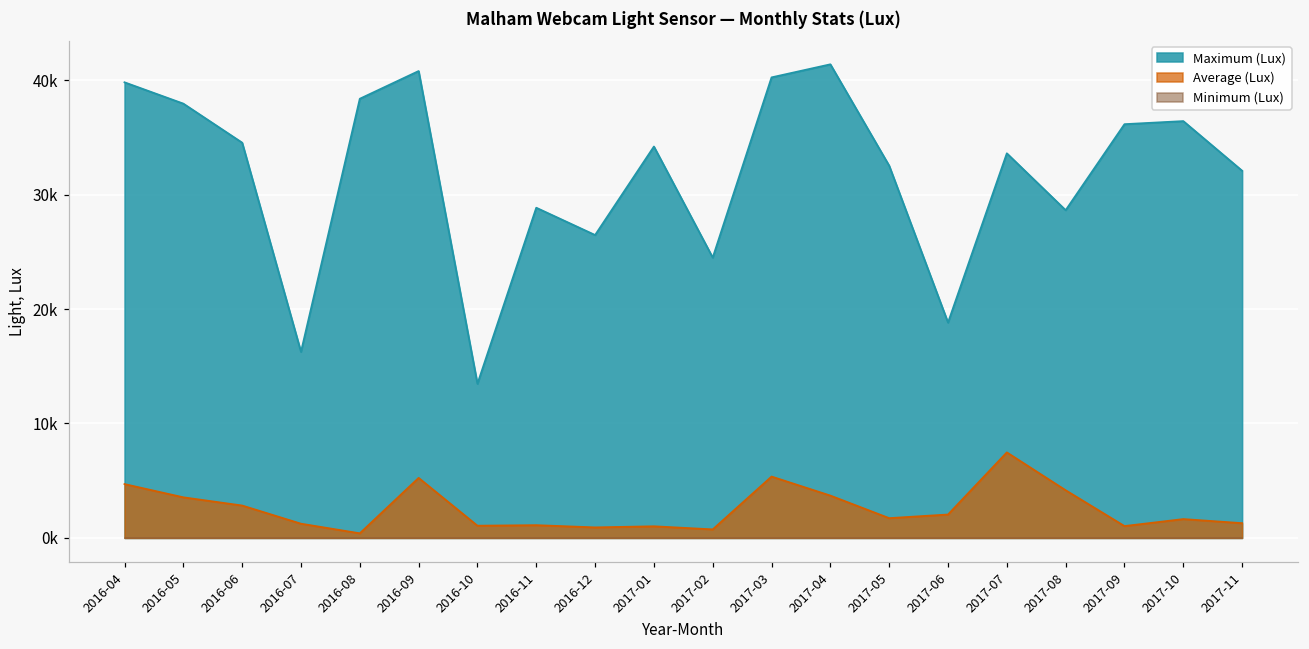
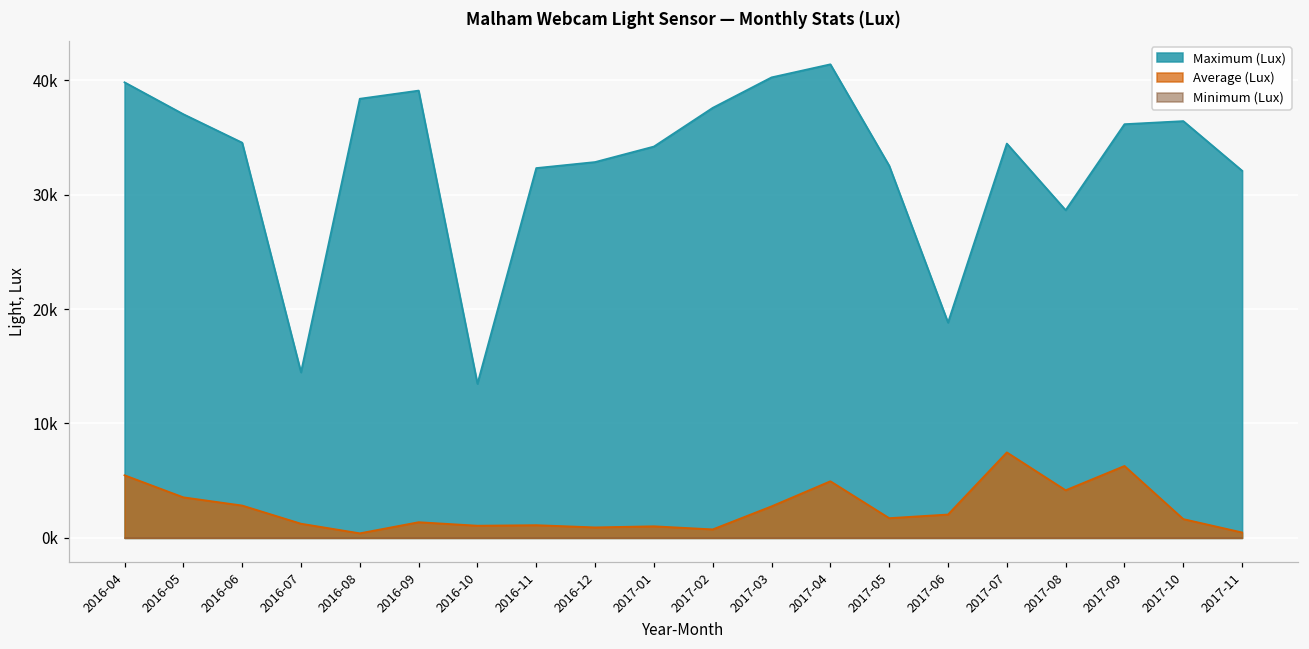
  {
    "Maximum (Lux)": {
      "2016-04": 39800,
-     "2016-05": 37900,
+     "2016-05": 37000,
      "2016-06": 34500,
-     "2016-07": 16300,
+     "2016-07": 14500,
      "2016-08": 38400,
-     "2016-09": 40800,
+     "2016-09": 39100,
      "2016-10": 13500,
-     "2016-11": 28800,
-     "2016-12": 26500,
+     "2016-11": 32300,
+     "2016-12": 32800,
      "2017-01": 34200,
-     "2017-02": 24500,
+     "2017-02": 37600,
      "2017-03": 40200,
      "2017-04": 41400,
      "2017-05": 32500,
      "2017-06": 18800,
-     "2017-07": 33600,
+     "2017-07": 34400,
      "2017-08": 28600,
      "2017-09": 36100,
      "2017-10": 36400,
      "2017-11": 32100
    },
    "Average (Lux)": {
-     "2016-04": 4700,
+     "2016-04": 5500,
      "2016-05": 3500,
      "2016-06": 2800,
      "2016-07": 1200,
      "2016-08": 400,
-     "2016-09": 5200,
+     "2016-09": 1400,
      "2016-10": 1100,
      "2016-11": 1100,
      "2016-12": 900,
      "2017-01": 1000,
      "2017-02": 700,
-     "2017-03": 5400,
-     "2017-04": 3700,
+     "2017-03": 2800,
+     "2017-04": 5000,
      "2017-05": 1700,
      "2017-06": 2000,
      "2017-07": 7500,
      "2017-08": 4200,
-     "2017-09": 1000,
+     "2017-09": 6300,
      "2017-10": 1600,
-     "2017-11": 1300
+     "2017-11": 500
    }
  }
